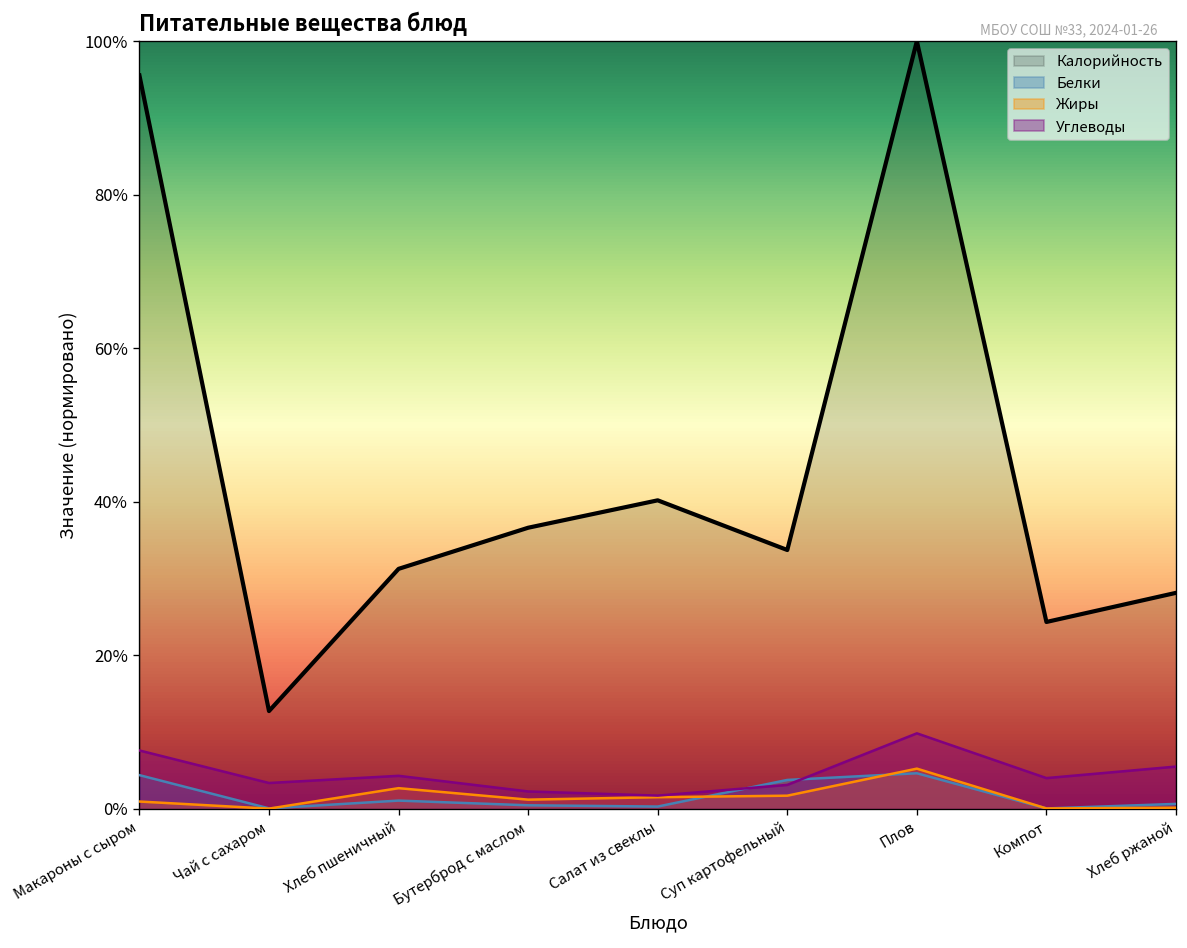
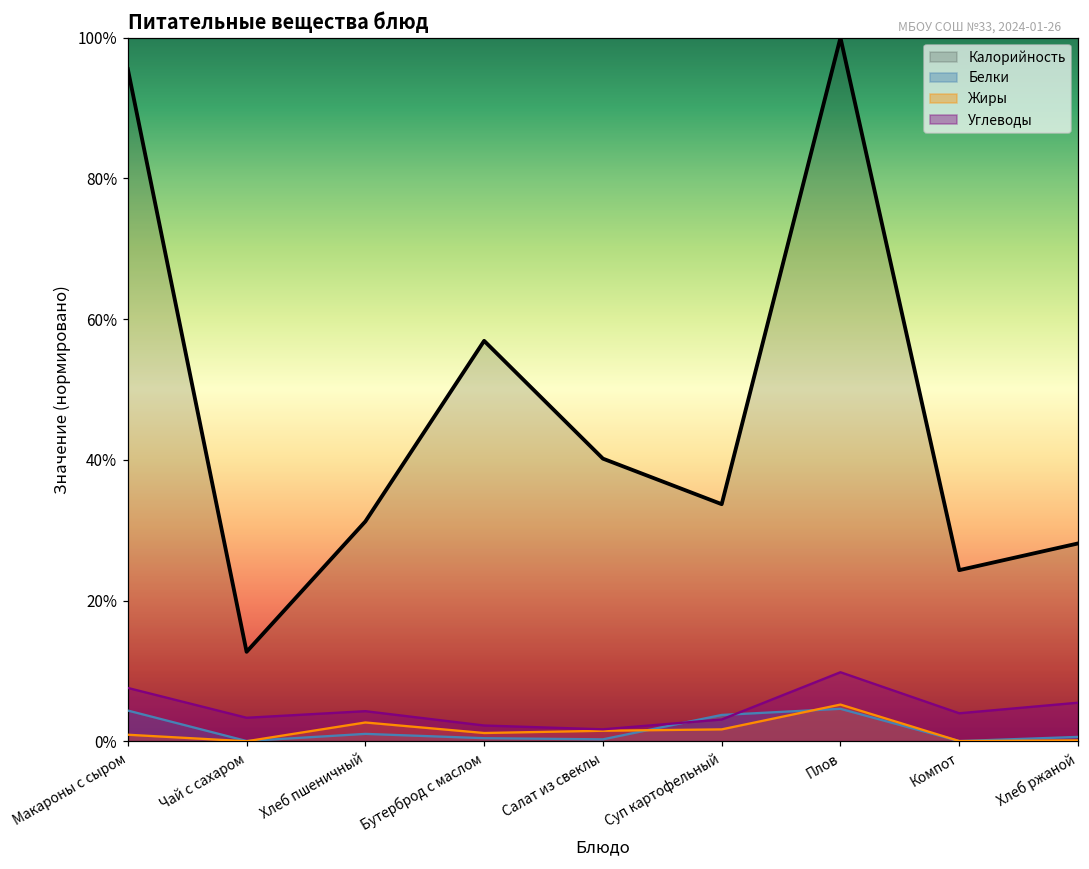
  {
    "Калорийность": {
      "Макароны с сыром": "96%",
      "Чай с сахаром": "13%",
      "Хлеб пшеничный": "31%",
-     "Бутерброд с маслом": "37%",
+     "Бутерброд с маслом": "57%",
      "Салат из свеклы": "40%",
      "Суп картофельный": "34%",
      "Плов": "100%",
      "Компот": "24%",
      "Хлеб ржаной": "28%"
    },
    "Белки": {
      "Макароны с сыром": "4%",
      "Хлеб пшеничный": "1%",
      "Бутерброд с маслом": "0%",
      "Салат из свеклы": "0%",
      "Суп картофельный": "4%",
      "Плов": "5%",
      "Хлеб ржаной": "1%"
    },
    "Жиры": {
      "Макароны с сыром": "1%",
      "Хлеб пшеничный": "3%",
      "Бутерброд с маслом": "1%",
      "Суп картофельный": "2%",
      "Плов": "5%",
      "Хлеб ржаной": "0%"
    },
    "Углеводы": {
      "Макароны с сыром": "8%",
      "Чай с сахаром": "3%",
      "Хлеб пшеничный": "4%",
      "Бутерброд с маслом": "2%",
      "Суп картофельный": "3%",
      "Плов": "10%",
      "Компот": "4%",
      "Хлеб ржаной": "5%"
    }
  }
